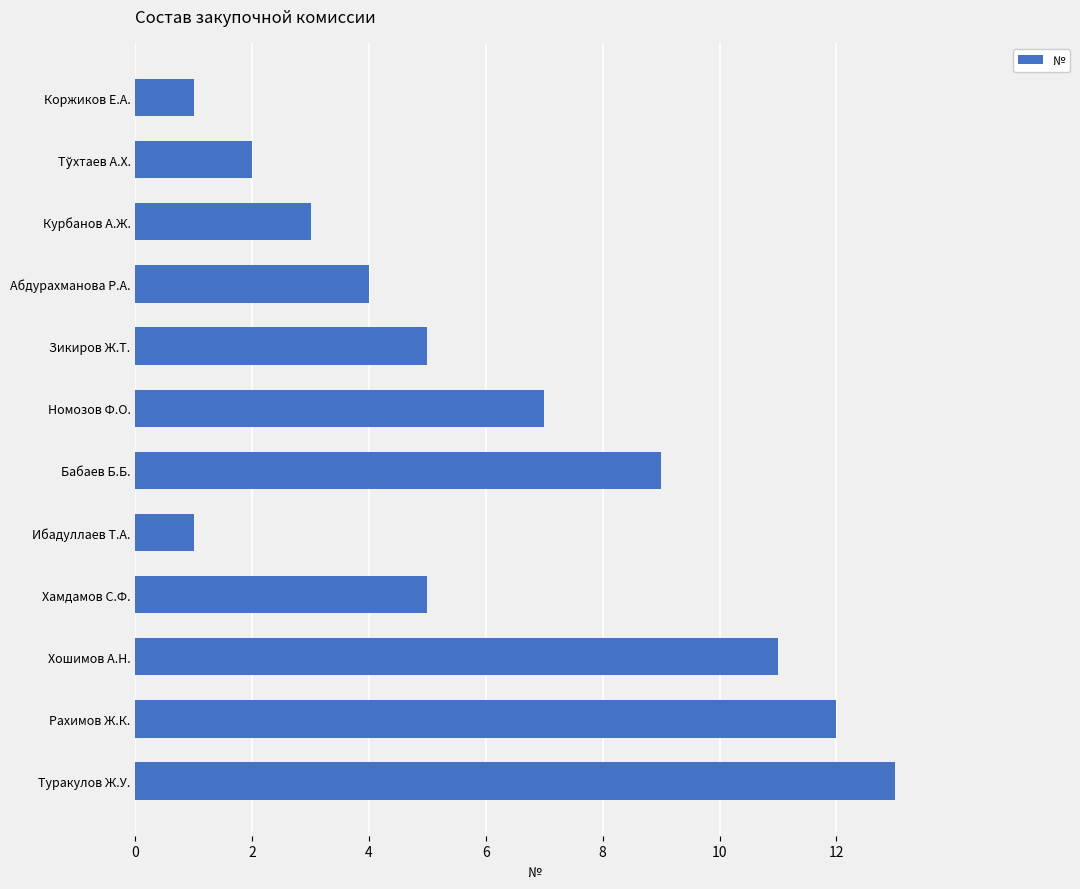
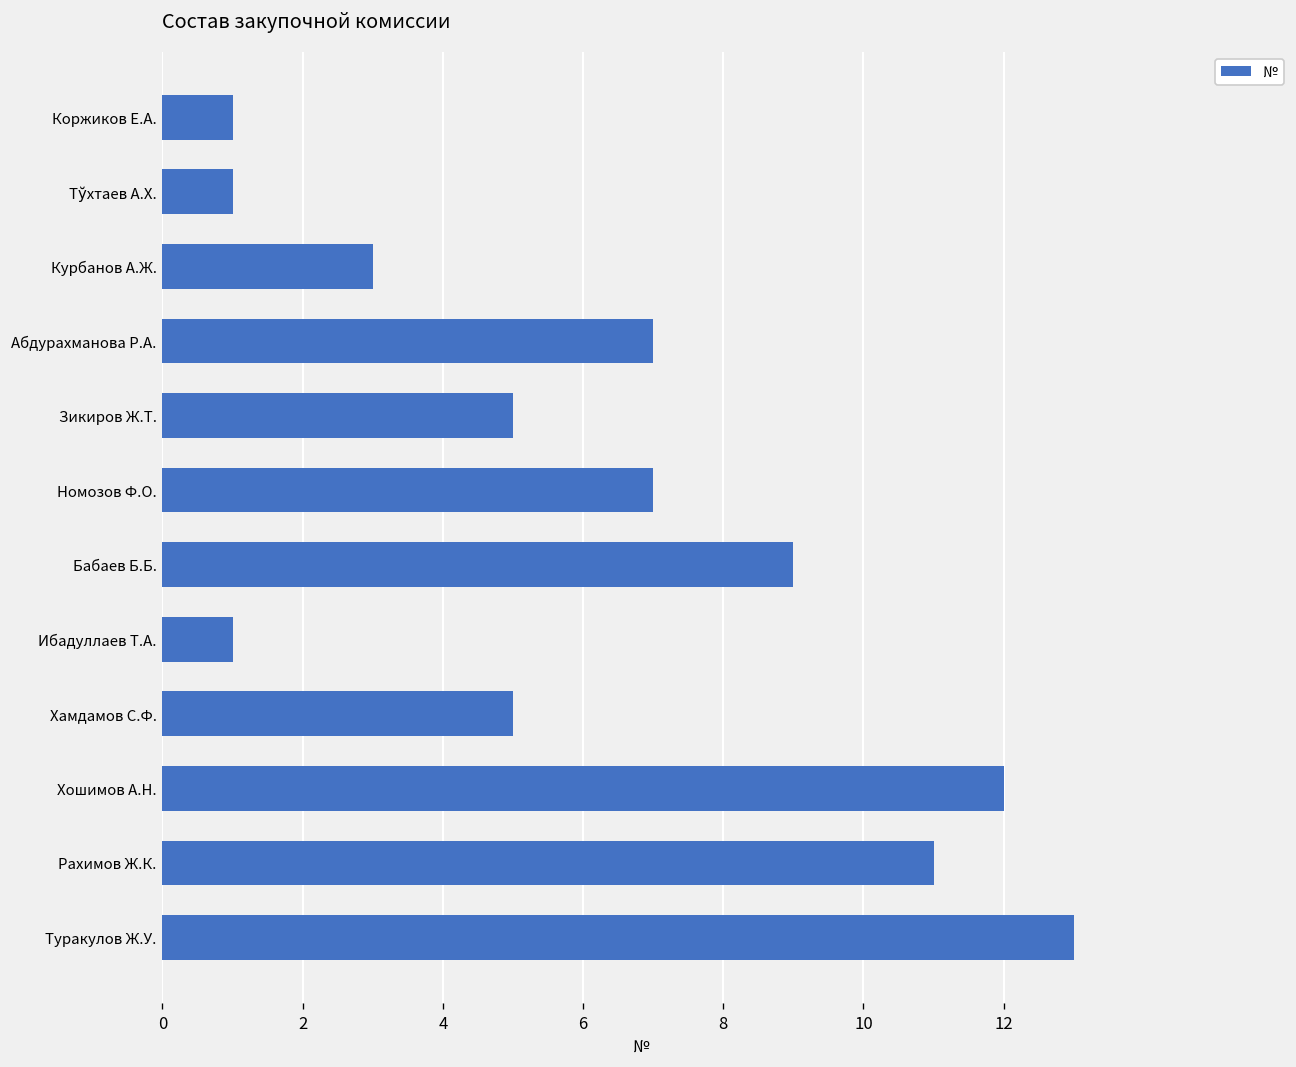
  {
    "Коржиков Е.А.": 1,
-   "Тўхтаев А.Х.": 2,
+   "Тўхтаев А.Х.": 1,
    "Курбанов А.Ж.": 3,
-   "Абдурахманова Р.А.": 4,
+   "Абдурахманова Р.А.": 7,
    "Зикиров Ж.Т.": 5,
    "Номозов Ф.О.": 7,
    "Бабаев Б.Б.": 9,
    "Ибадуллаев Т.А.": 1,
    "Хамдамов С.Ф.": 5,
-   "Хошимов А.Н.": 11,
-   "Рахимов Ж.К.": 12,
+   "Хошимов А.Н.": 12,
+   "Рахимов Ж.К.": 11,
    "Туракулов Ж.У.": 13
  }
